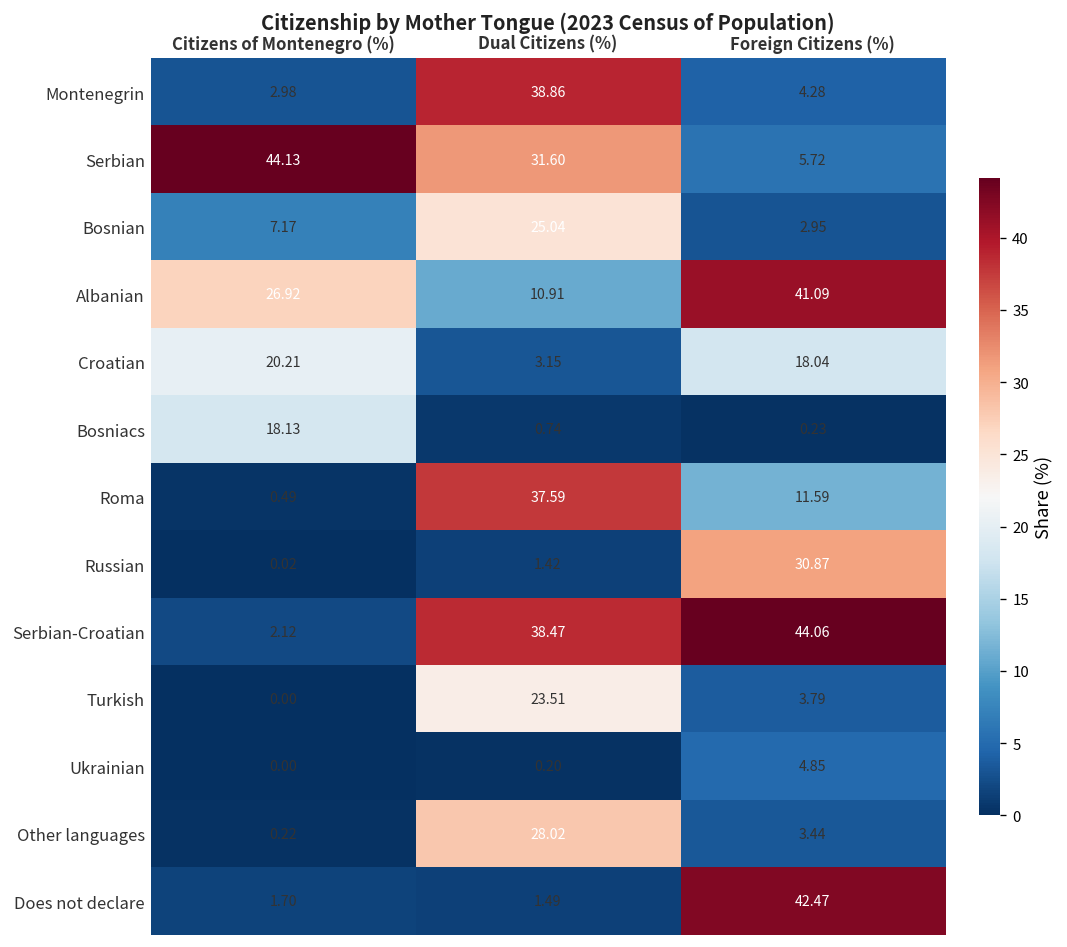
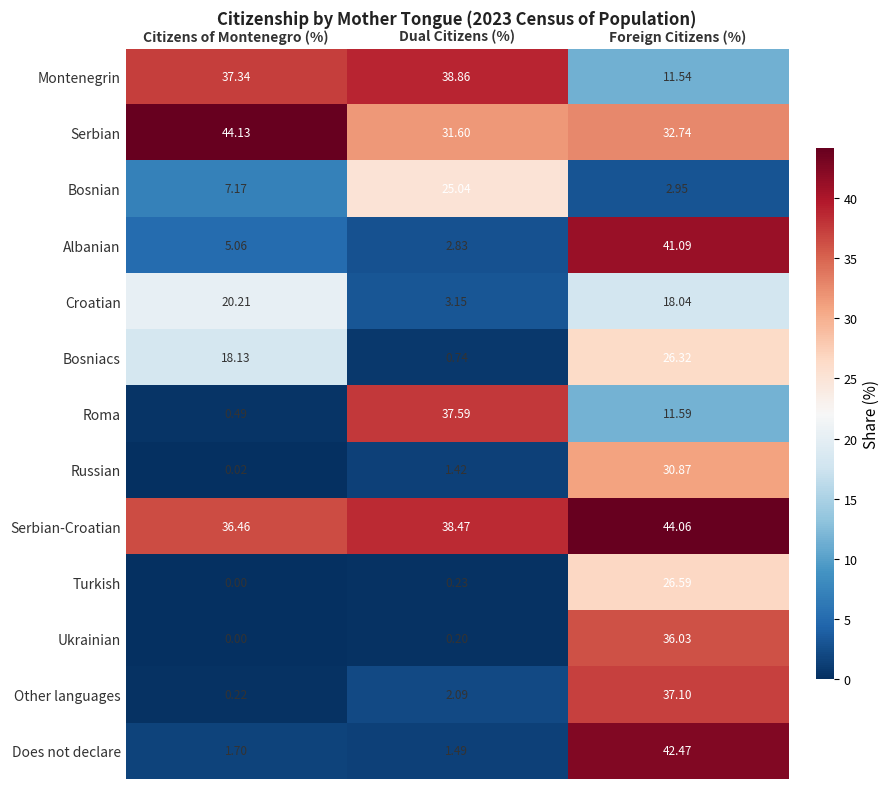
  {
    "Montenegrin": {
-     "Citizens of Montenegro (%)": 2.98,
+     "Citizens of Montenegro (%)": 37.34,
      "Dual Citizens (%)": 38.86,
-     "Foreign Citizens (%)": 4.28
+     "Foreign Citizens (%)": 11.54
    },
    "Serbian": {
      "Citizens of Montenegro (%)": 44.13,
      "Dual Citizens (%)": 31.60,
-     "Foreign Citizens (%)": 5.72
+     "Foreign Citizens (%)": 32.74
    },
    "Bosnian": {
      "Citizens of Montenegro (%)": 7.17,
      "Foreign Citizens (%)": 2.95
    },
    "Albanian": {
-     "Citizens of Montenegro (%)": 26.92,
-     "Dual Citizens (%)": 10.91,
+     "Citizens of Montenegro (%)": 5.06,
+     "Dual Citizens (%)": 2.83,
      "Foreign Citizens (%)": 41.09
    },
    "Croatian": {
      "Citizens of Montenegro (%)": 20.21,
      "Dual Citizens (%)": 3.15,
      "Foreign Citizens (%)": 18.04
    },
    "Bosniacs": {
      "Citizens of Montenegro (%)": 18.13,
      "Dual Citizens (%)": 0.74,
-     "Foreign Citizens (%)": 0.23
+     "Foreign Citizens (%)": 26.32
    },
    "Roma": {
      "Citizens of Montenegro (%)": 0.49,
      "Dual Citizens (%)": 37.59,
      "Foreign Citizens (%)": 11.59
    },
    "Russian": {
      "Dual Citizens (%)": 1.42,
      "Foreign Citizens (%)": 30.87
    },
    "Serbian-Croatian": {
-     "Citizens of Montenegro (%)": 2.12,
+     "Citizens of Montenegro (%)": 36.46,
      "Dual Citizens (%)": 38.47,
      "Foreign Citizens (%)": 44.06
    },
    "Turkish": {
-     "Dual Citizens (%)": 23.51,
-     "Foreign Citizens (%)": 3.79
+     "Dual Citizens (%)": 0.23,
+     "Foreign Citizens (%)": 26.59
    },
    "Ukrainian": {
      "Dual Citizens (%)": 0.20,
-     "Foreign Citizens (%)": 4.85
+     "Foreign Citizens (%)": 36.03
    },
    "Other languages": {
      "Citizens of Montenegro (%)": 0.22,
-     "Dual Citizens (%)": 28.02,
-     "Foreign Citizens (%)": 3.44
+     "Dual Citizens (%)": 2.09,
+     "Foreign Citizens (%)": 37.10
    },
    "Does not declare": {
      "Citizens of Montenegro (%)": 1.70,
      "Dual Citizens (%)": 1.49,
      "Foreign Citizens (%)": 42.47
    }
  }
